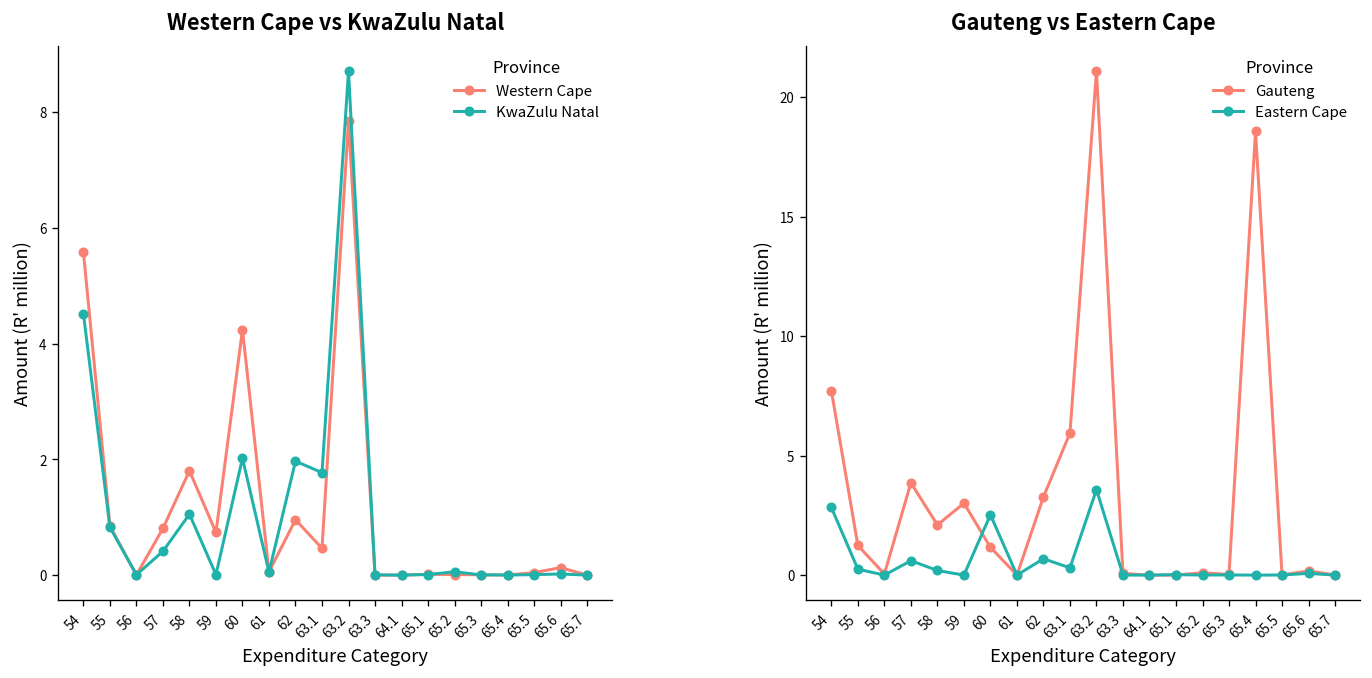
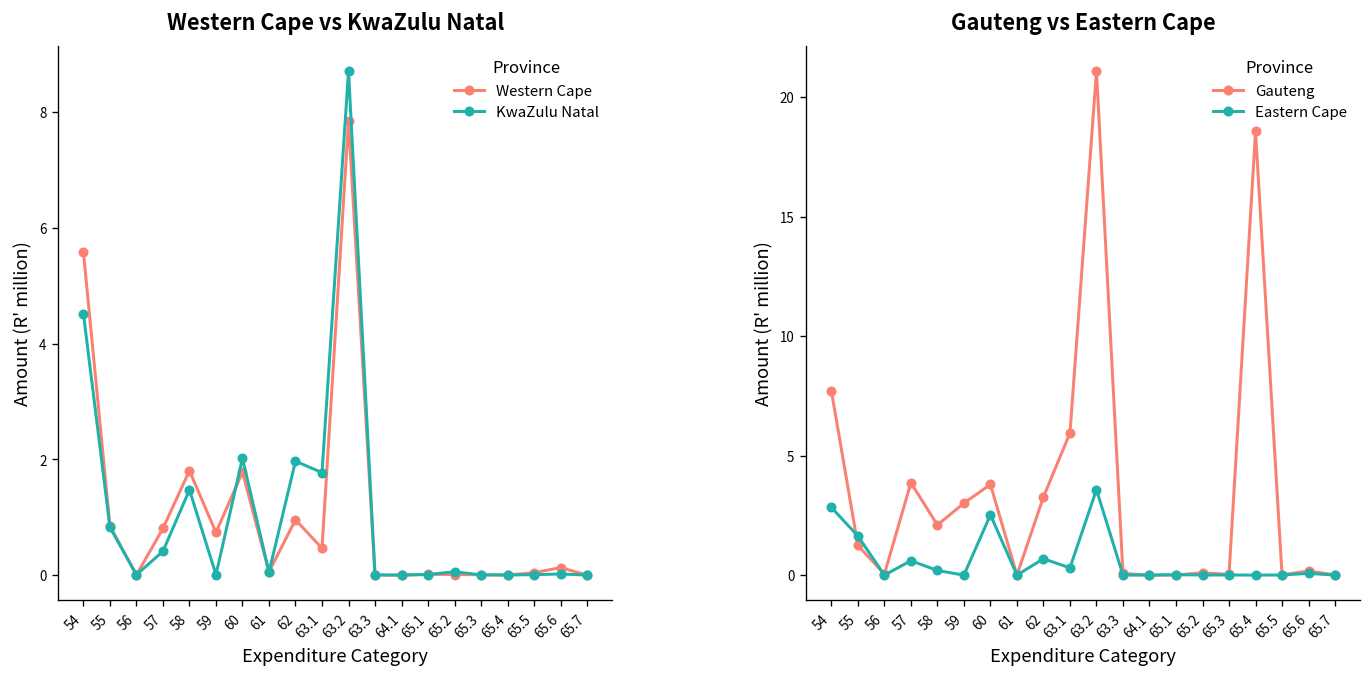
  {
    "Western Cape vs KwaZulu Natal": {
      "Western Cape": {
        "54": 5.6,
        "57": 0.8,
        "58": 1.8,
        "59": 0.7,
-       "60": 4.2,
+       "60": 1.8,
        "62": 1.0,
        "63.1": 0.5,
        "63.2": 7.8,
        "65.6": 0.1
      },
      "KwaZulu Natal": {
        "54": 4.5,
        "57": 0.4,
-       "58": 1.1,
+       "58": 1.5,
        "59": 0.0,
        "60": 2.0,
        "62": 2.0,
        "63.1": 1.8,
        "63.2": 8.7,
        "65.6": 0.0
      }
    },
    "Gauteng vs Eastern Cape": {
      "Gauteng": {
        "54": 7.7,
        "55": 1.2,
        "57": 3.9,
        "58": 2.1,
        "59": 3.0,
-       "60": 1.2,
+       "60": 3.8,
        "62": 3.3,
        "63.1": 5.9,
        "63.2": 21.1,
        "65.4": 18.6
      },
      "Eastern Cape": {
        "54": 2.8,
-       "55": 0.2,
+       "55": 1.6,
        "57": 0.6,
        "58": 0.2,
        "59": 0.0,
        "60": 2.5,
        "62": 0.7,
        "63.1": 0.3,
        "63.2": 3.6,
        "65.4": 0.0
      }
    }
  }
